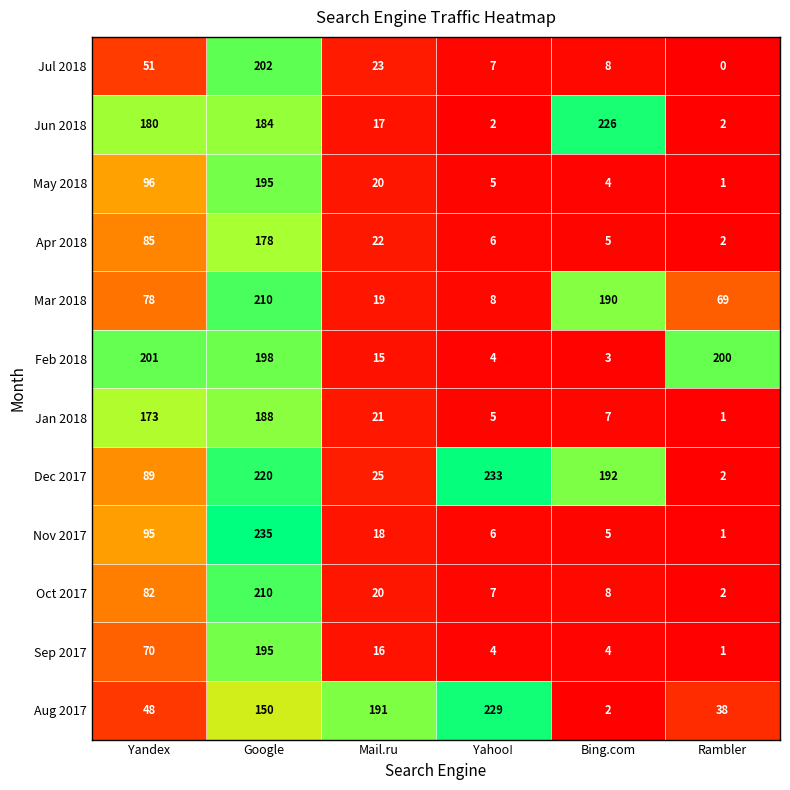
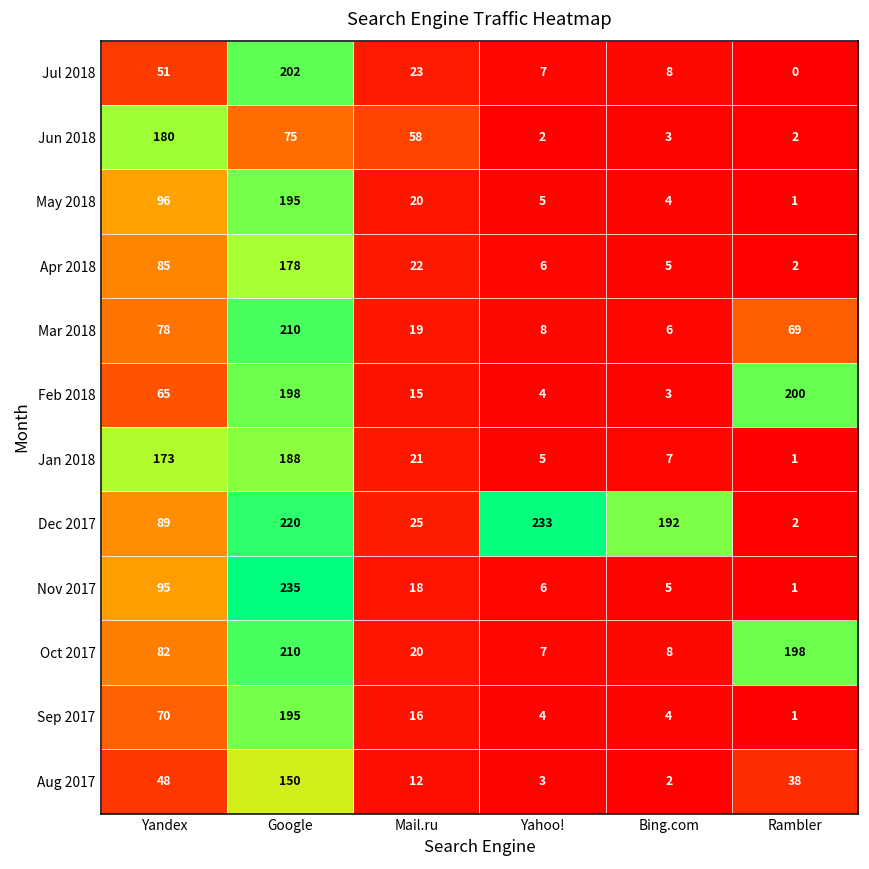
  {
    "Jul 2018": {
      "Yandex": 51,
      "Google": 202,
      "Mail.ru": 23,
      "Yahoo!": 7,
      "Bing.com": 8,
      "Rambler": 0
    },
    "Jun 2018": {
      "Yandex": 180,
-     "Google": 184,
-     "Mail.ru": 17,
+     "Google": 75,
+     "Mail.ru": 58,
      "Yahoo!": 2,
-     "Bing.com": 226,
+     "Bing.com": 3,
      "Rambler": 2
    },
    "May 2018": {
      "Yandex": 96,
      "Google": 195,
      "Mail.ru": 20,
      "Yahoo!": 5,
      "Bing.com": 4,
      "Rambler": 1
    },
    "Apr 2018": {
      "Yandex": 85,
      "Google": 178,
      "Mail.ru": 22,
      "Yahoo!": 6,
      "Bing.com": 5,
      "Rambler": 2
    },
    "Mar 2018": {
      "Yandex": 78,
      "Google": 210,
      "Mail.ru": 19,
      "Yahoo!": 8,
-     "Bing.com": 190,
+     "Bing.com": 6,
      "Rambler": 69
    },
    "Feb 2018": {
-     "Yandex": 201,
+     "Yandex": 65,
      "Google": 198,
      "Mail.ru": 15,
      "Yahoo!": 4,
      "Bing.com": 3,
      "Rambler": 200
    },
    "Jan 2018": {
      "Yandex": 173,
      "Google": 188,
      "Mail.ru": 21,
      "Yahoo!": 5,
      "Bing.com": 7,
      "Rambler": 1
    },
    "Dec 2017": {
      "Yandex": 89,
      "Google": 220,
      "Mail.ru": 25,
      "Yahoo!": 233,
      "Bing.com": 192,
      "Rambler": 2
    },
    "Nov 2017": {
      "Yandex": 95,
      "Google": 235,
      "Mail.ru": 18,
      "Yahoo!": 6,
      "Bing.com": 5,
      "Rambler": 1
    },
    "Oct 2017": {
      "Yandex": 82,
      "Google": 210,
      "Mail.ru": 20,
      "Yahoo!": 7,
      "Bing.com": 8,
-     "Rambler": 2
+     "Rambler": 198
    },
    "Sep 2017": {
      "Yandex": 70,
      "Google": 195,
      "Mail.ru": 16,
      "Yahoo!": 4,
      "Bing.com": 4,
      "Rambler": 1
    },
    "Aug 2017": {
      "Yandex": 48,
      "Google": 150,
-     "Mail.ru": 191,
-     "Yahoo!": 229,
+     "Mail.ru": 12,
+     "Yahoo!": 3,
      "Bing.com": 2,
      "Rambler": 38
    }
  }
